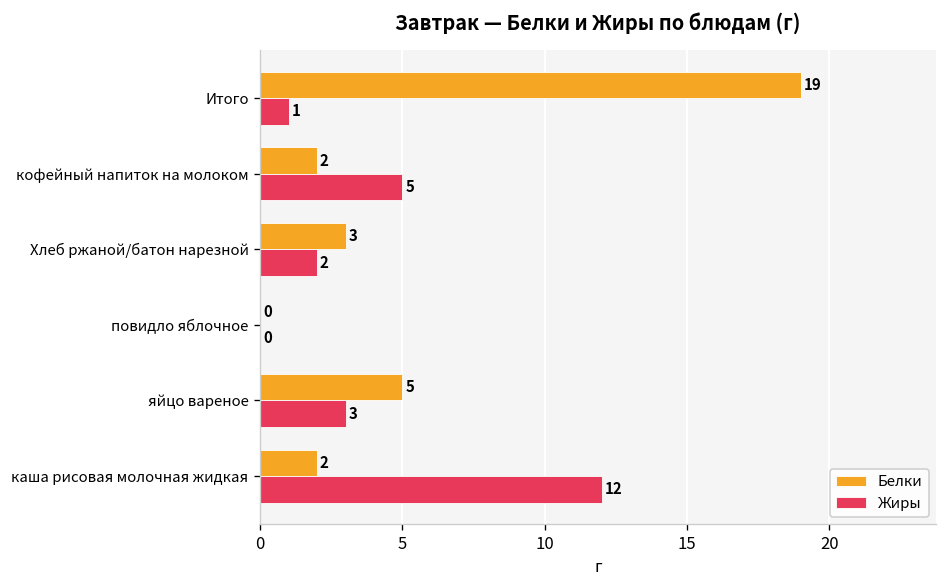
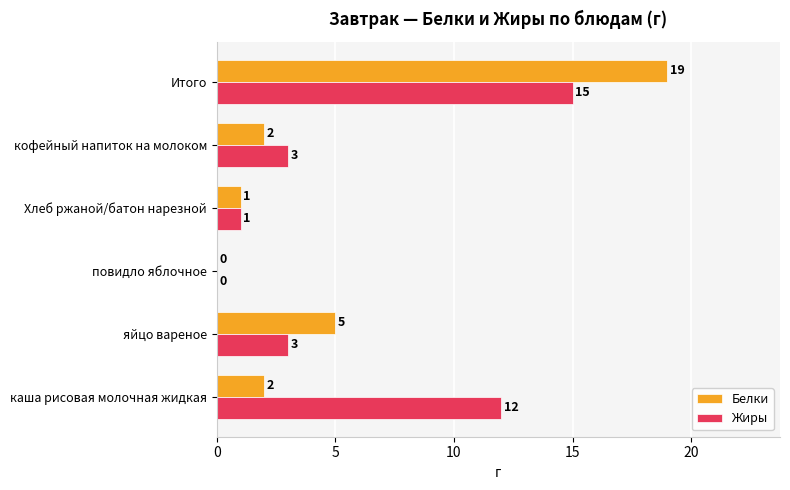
  {
    "Белки": {
      "Итого": 19,
      "кофейный напиток на молоком": 2,
-     "Хлеб ржаной/батон нарезной": 3,
+     "Хлеб ржаной/батон нарезной": 1,
      "повидло яблочное": 0,
      "яйцо вареное": 5,
      "каша рисовая молочная жидкая": 2
    },
    "Жиры": {
-     "Итого": 1,
-     "кофейный напиток на молоком": 5,
-     "Хлеб ржаной/батон нарезной": 2,
+     "Итого": 15,
+     "кофейный напиток на молоком": 3,
+     "Хлеб ржаной/батон нарезной": 1,
      "повидло яблочное": 0,
      "яйцо вареное": 3,
      "каша рисовая молочная жидкая": 12
    }
  }
